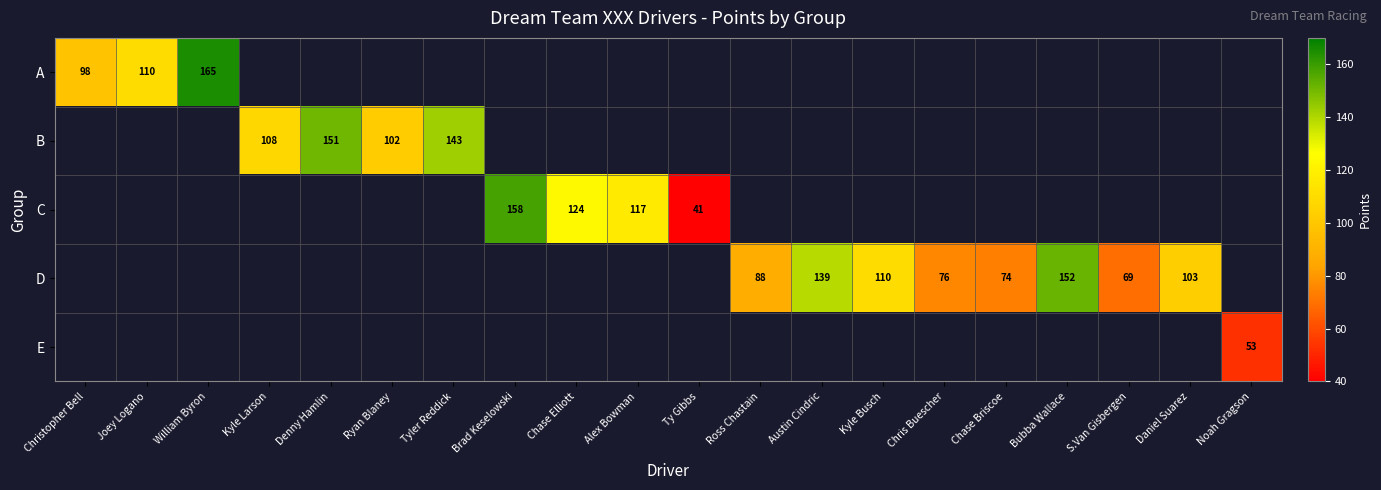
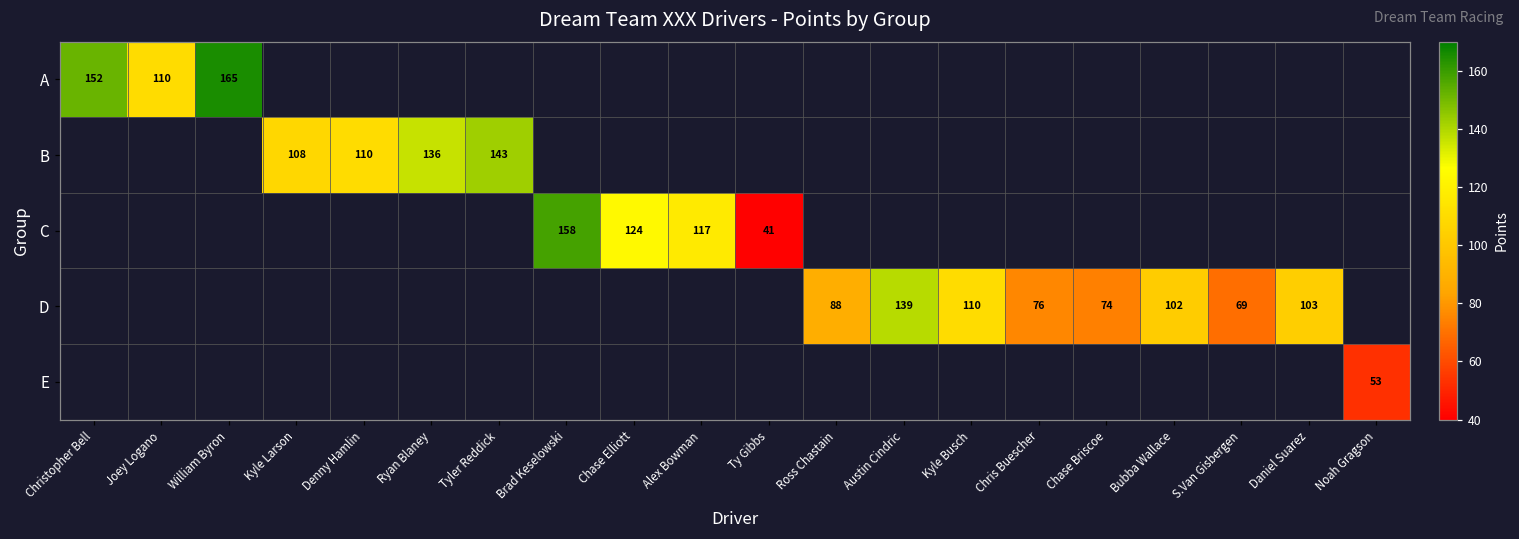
  {
    "A": {
-     "Christopher Bell": 98,
+     "Christopher Bell": 152,
      "Joey Logano": 110,
      "William Byron": 165
    },
    "B": {
      "Kyle Larson": 108,
-     "Denny Hamlin": 151,
-     "Ryan Blaney": 102,
+     "Denny Hamlin": 110,
+     "Ryan Blaney": 136,
      "Tyler Reddick": 143
    },
    "C": {
      "Brad Keselowski": 158,
      "Chase Elliott": 124,
      "Alex Bowman": 117,
      "Ty Gibbs": 41
    },
    "D": {
      "Ross Chastain": 88,
      "Austin Cindric": 139,
      "Kyle Busch": 110,
      "Chris Buescher": 76,
      "Chase Briscoe": 74,
-     "Bubba Wallace": 152,
+     "Bubba Wallace": 102,
      "S.Van Gisbergen": 69,
      "Daniel Suarez": 103
    },
    "E": {
      "Noah Gragson": 53
    }
  }
